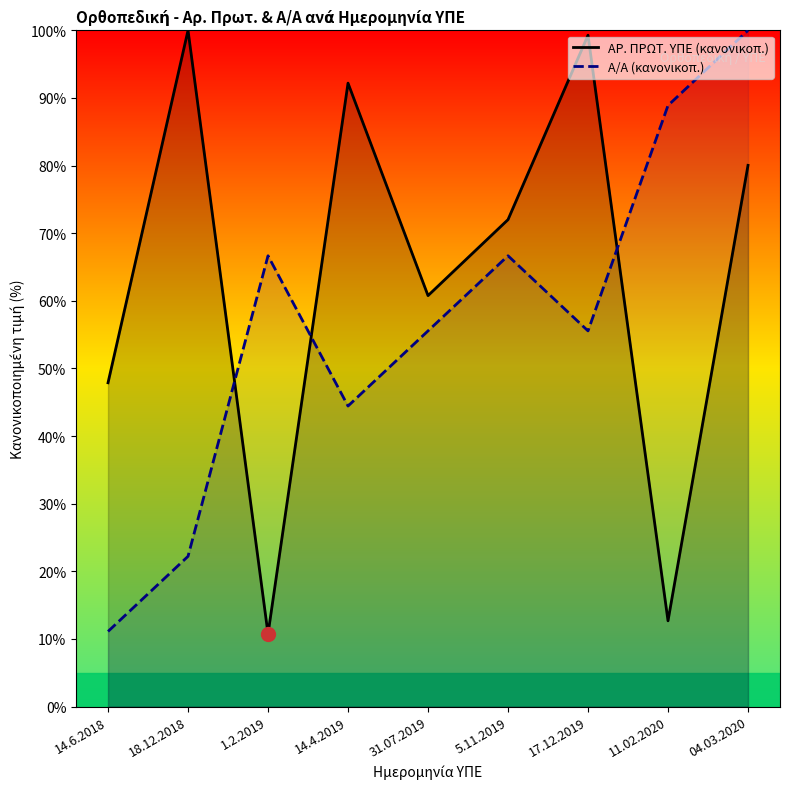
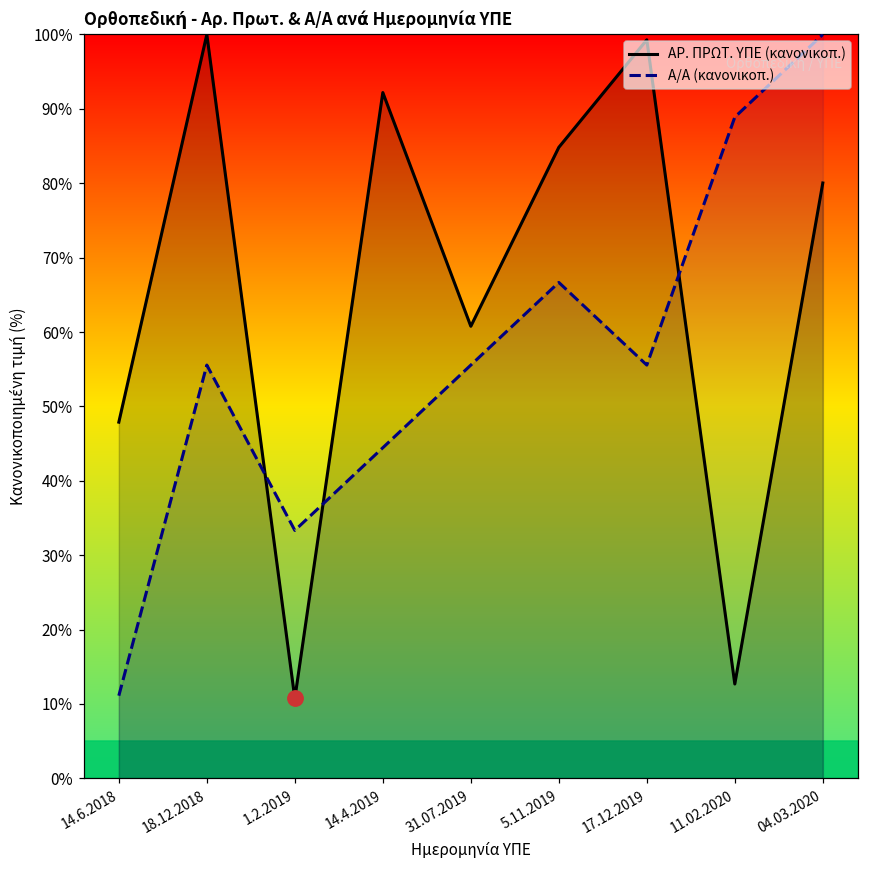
  {
    "ΑΡ. ΠΡΩΤ. ΥΠΕ (κανονικοπ.)": {
      "14.6.2018": "48%",
      "18.12.2018": "100%",
      "14.4.2019": "92%",
      "31.07.2019": "61%",
-     "5.11.2019": "72%",
+     "5.11.2019": "85%",
      "17.12.2019": "99%",
      "11.02.2020": "13%",
      "04.03.2020": "80%"
    },
    "Α/Α (κανονικοπ.)": {
      "14.6.2018": "11%",
-     "18.12.2018": "22%",
-     "1.2.2019": "67%",
+     "18.12.2018": "56%",
+     "1.2.2019": "33%",
      "14.4.2019": "44%",
      "31.07.2019": "56%",
      "5.11.2019": "67%",
      "17.12.2019": "56%",
      "11.02.2020": "89%",
      "04.03.2020": "100%"
    }
  }
